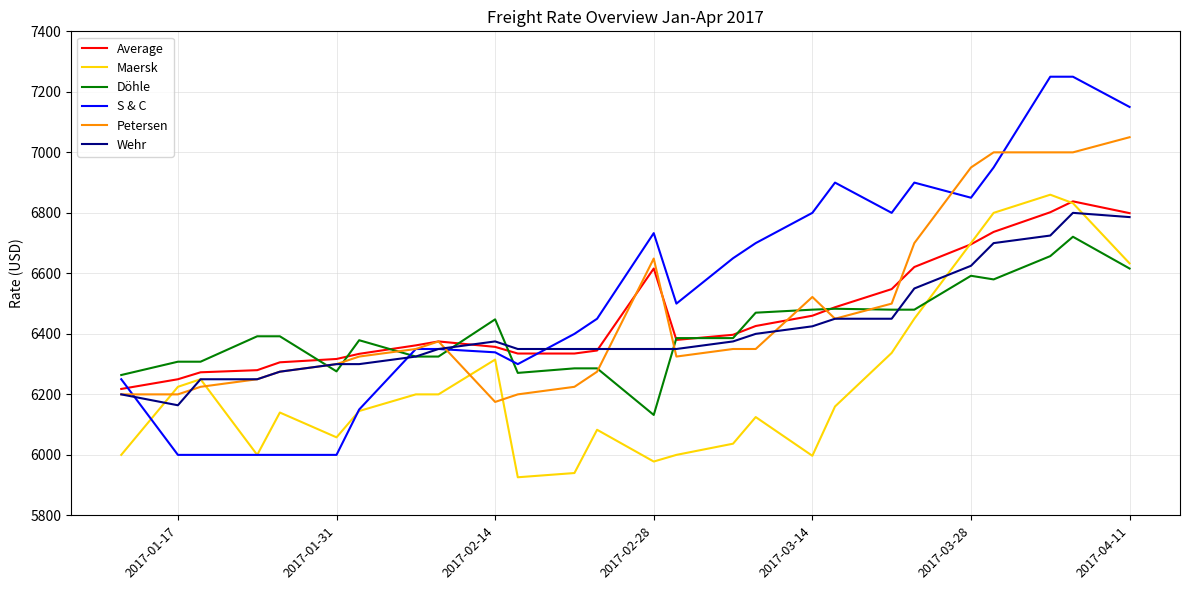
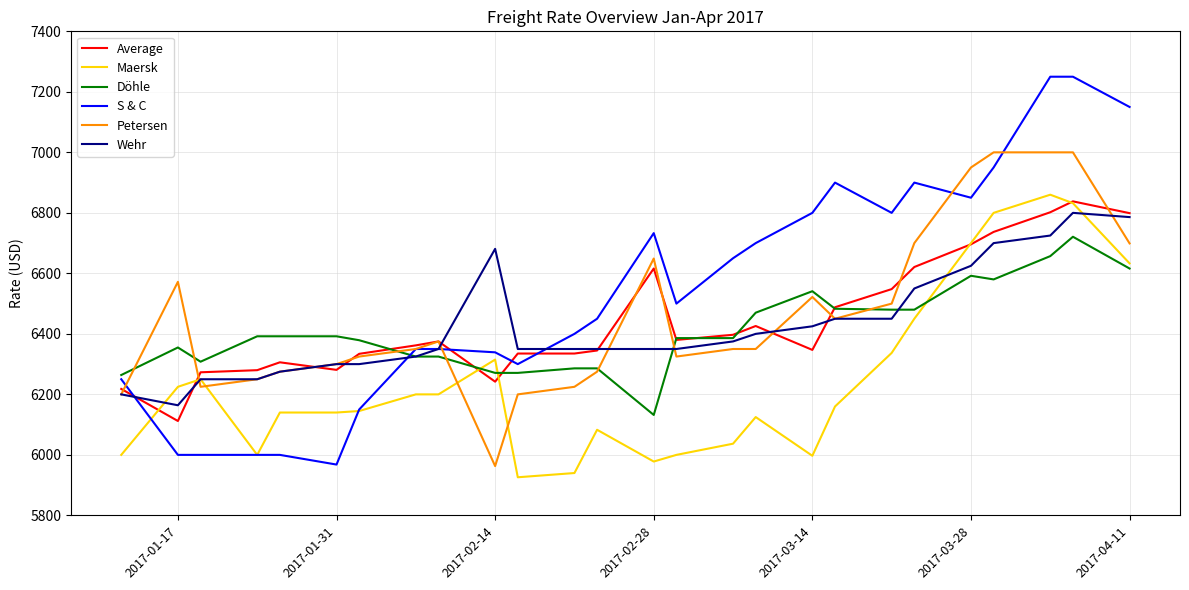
  {
    "Average": {
-     "2017-01-17": 6250,
-     "2017-01-31": 6320,
-     "2017-02-14": 6360,
+     "2017-01-17": 6110,
+     "2017-01-31": 6280,
+     "2017-02-14": 6240,
      "2017-02-28": 6620,
-     "2017-03-14": 6460,
+     "2017-03-14": 6350,
      "2017-04-11": 6800
    },
    "Maersk": {
      "2017-01-17": 6230,
-     "2017-01-31": 6060,
+     "2017-01-31": 6140,
      "2017-02-14": 6320,
      "2017-02-28": 5980,
      "2017-03-14": 6000,
      "2017-04-11": 6630
    },
    "Döhle": {
-     "2017-01-17": 6310,
-     "2017-01-31": 6280,
-     "2017-02-14": 6450,
+     "2017-01-17": 6360,
+     "2017-01-31": 6390,
+     "2017-02-14": 6270,
      "2017-02-28": 6130,
-     "2017-03-14": 6480,
+     "2017-03-14": 6540,
      "2017-03-28": 6590,
      "2017-04-11": 6620
    },
    "S & C": {
      "2017-01-17": 6000,
-     "2017-01-31": 6000,
+     "2017-01-31": 5970,
      "2017-02-14": 6340,
      "2017-02-28": 6730,
      "2017-03-14": 6800,
      "2017-03-28": 6850,
      "2017-04-11": 7150
    },
    "Petersen": {
-     "2017-01-17": 6200,
-     "2017-02-14": 6180,
+     "2017-01-17": 6570,
+     "2017-02-14": 5960,
      "2017-02-28": 6650,
      "2017-03-14": 6520,
      "2017-03-28": 6950,
-     "2017-04-11": 7050
+     "2017-04-11": 6700
    },
    "Wehr": {
      "2017-01-17": 6160,
-     "2017-02-14": 6380,
+     "2017-02-14": 6680,
      "2017-02-28": 6350,
      "2017-03-14": 6430,
      "2017-03-28": 6630,
      "2017-04-11": 6790
    }
  }
